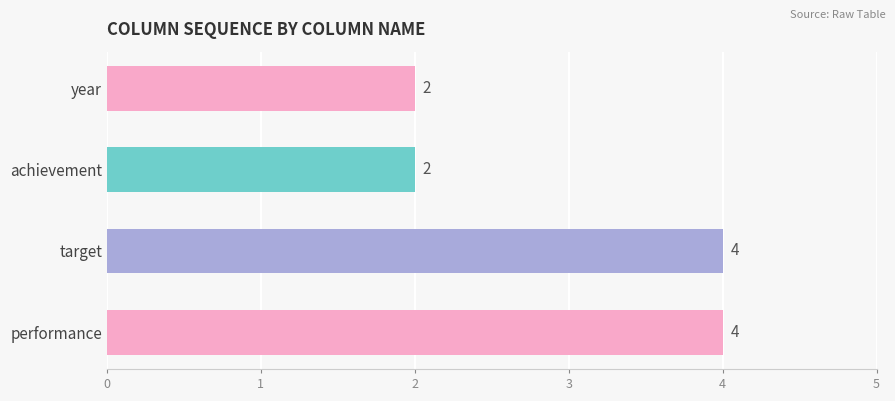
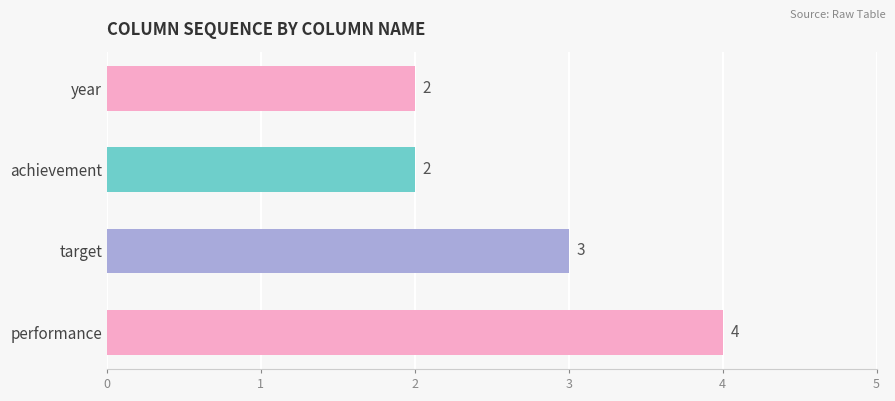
  {
    "year": 2,
    "achievement": 2,
-   "target": 4,
+   "target": 3,
    "performance": 4
  }
